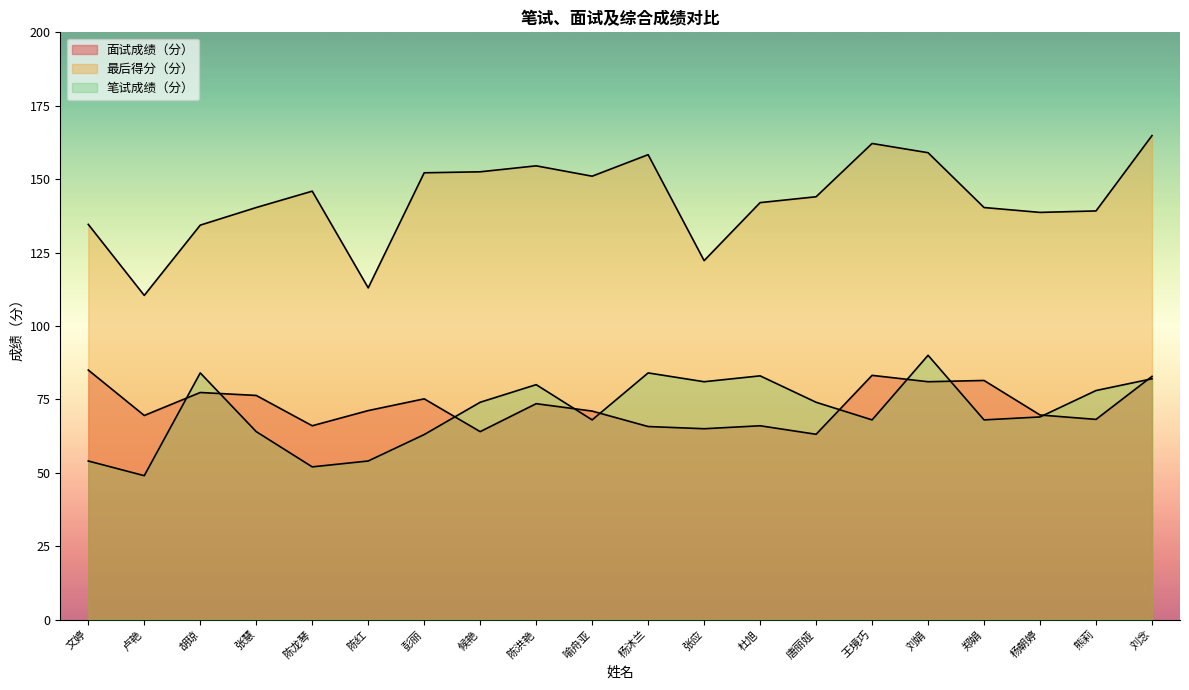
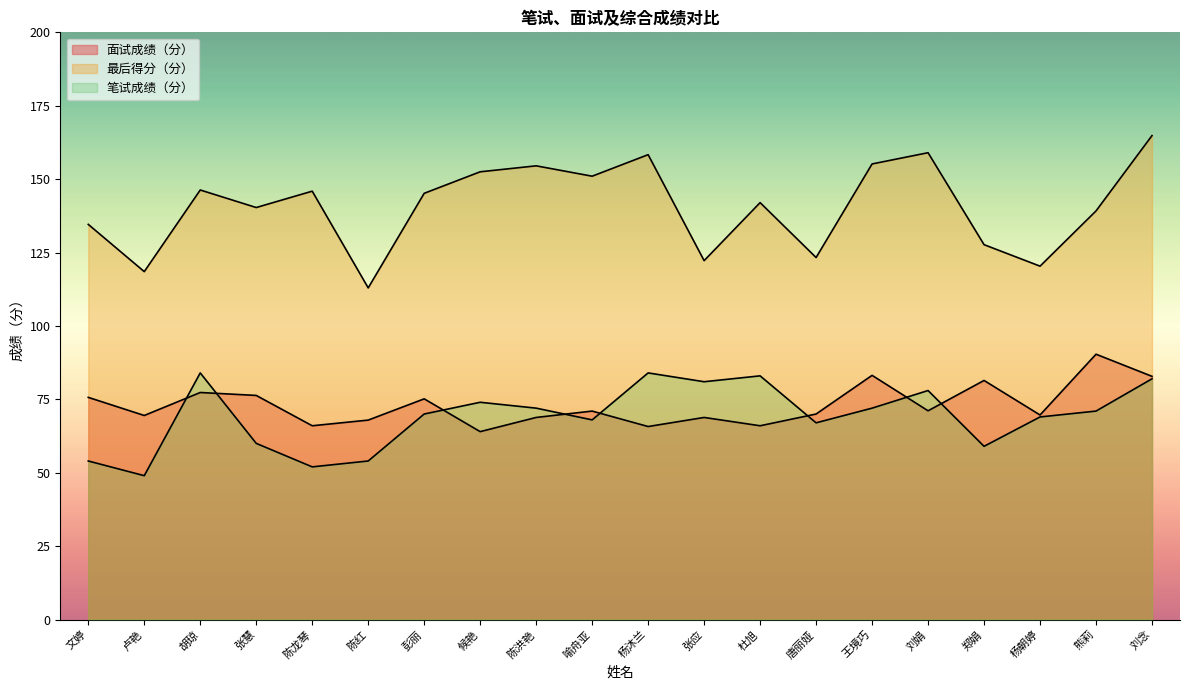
  {
    "面试成绩（分）": {
-     "文婷": 85,
+     "文婷": 76,
      "卢艳": 70,
      "胡琼": 77,
      "张慧": 76,
      "陈龙琴": 66,
-     "陈红": 71,
+     "陈红": 68,
      "彭丽": 75,
      "候艳": 64,
-     "陈洪艳": 74,
+     "陈洪艳": 69,
      "喻舟亚": 71,
      "杨沐兰": 66,
-     "张应": 65,
+     "张应": 69,
      "杜旭": 66,
-     "唐丽娅": 63,
+     "唐丽娅": 70,
      "王境巧": 83,
-     "刘娟": 81,
+     "刘娟": 71,
      "郑娟": 81,
-     "熊莉": 68
+     "熊莉": 90
    },
    "最后得分（分）": {
      "文婷": 135,
-     "卢艳": 110,
-     "胡琼": 134,
+     "卢艳": 119,
+     "胡琼": 146,
      "张慧": 140,
      "陈龙琴": 146,
      "陈红": 113,
-     "彭丽": 152,
+     "彭丽": 145,
      "候艳": 153,
      "陈洪艳": 155,
      "喻舟亚": 151,
      "杨沐兰": 158,
      "张应": 122,
      "杜旭": 142,
-     "唐丽娅": 144,
-     "王境巧": 162,
+     "唐丽娅": 123,
+     "王境巧": 155,
      "刘娟": 159,
-     "郑娟": 140,
-     "杨朝婷": 139,
+     "郑娟": 128,
+     "杨朝婷": 120,
      "熊莉": 139,
      "刘念": 165
    },
    "笔试成绩（分）": {
      "文婷": 54,
      "卢艳": 49,
      "胡琼": 84,
-     "张慧": 64,
+     "张慧": 60,
      "陈龙琴": 52,
      "陈红": 54,
-     "彭丽": 63,
+     "彭丽": 70,
      "候艳": 74,
-     "陈洪艳": 80,
+     "陈洪艳": 72,
      "喻舟亚": 68,
      "杨沐兰": 84,
      "张应": 81,
      "杜旭": 83,
-     "唐丽娅": 74,
-     "王境巧": 68,
-     "刘娟": 90,
-     "郑娟": 68,
-     "熊莉": 78
+     "唐丽娅": 67,
+     "王境巧": 72,
+     "刘娟": 78,
+     "郑娟": 59,
+     "熊莉": 71
    }
  }
